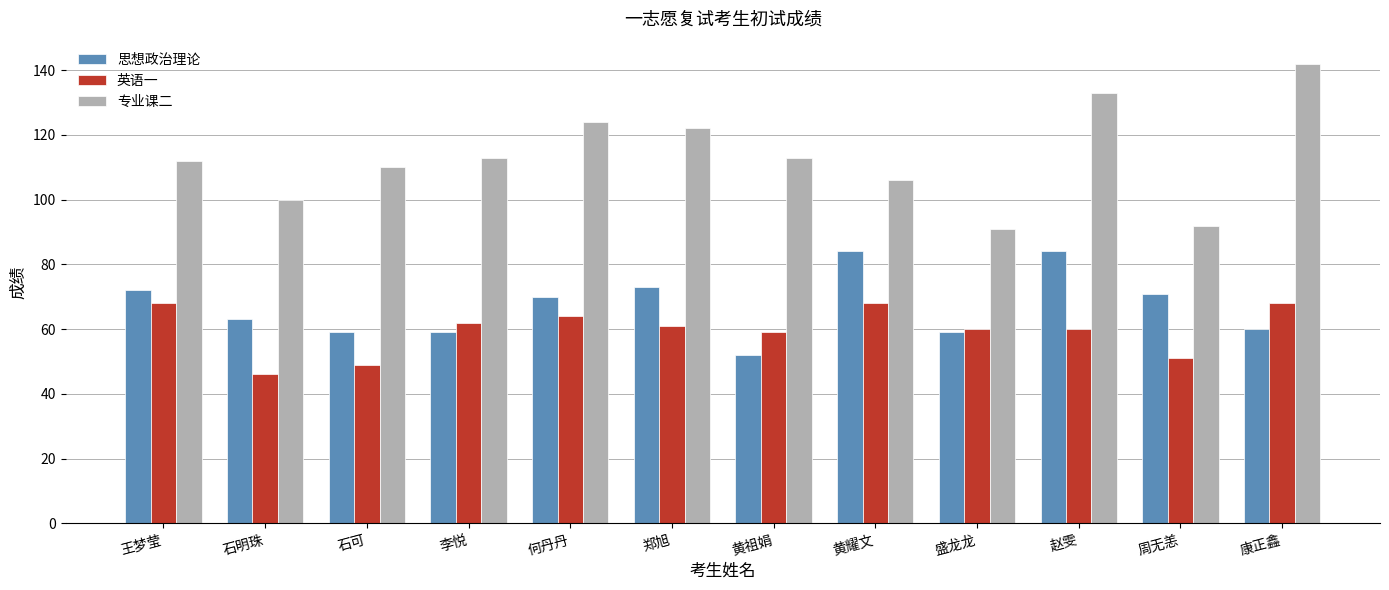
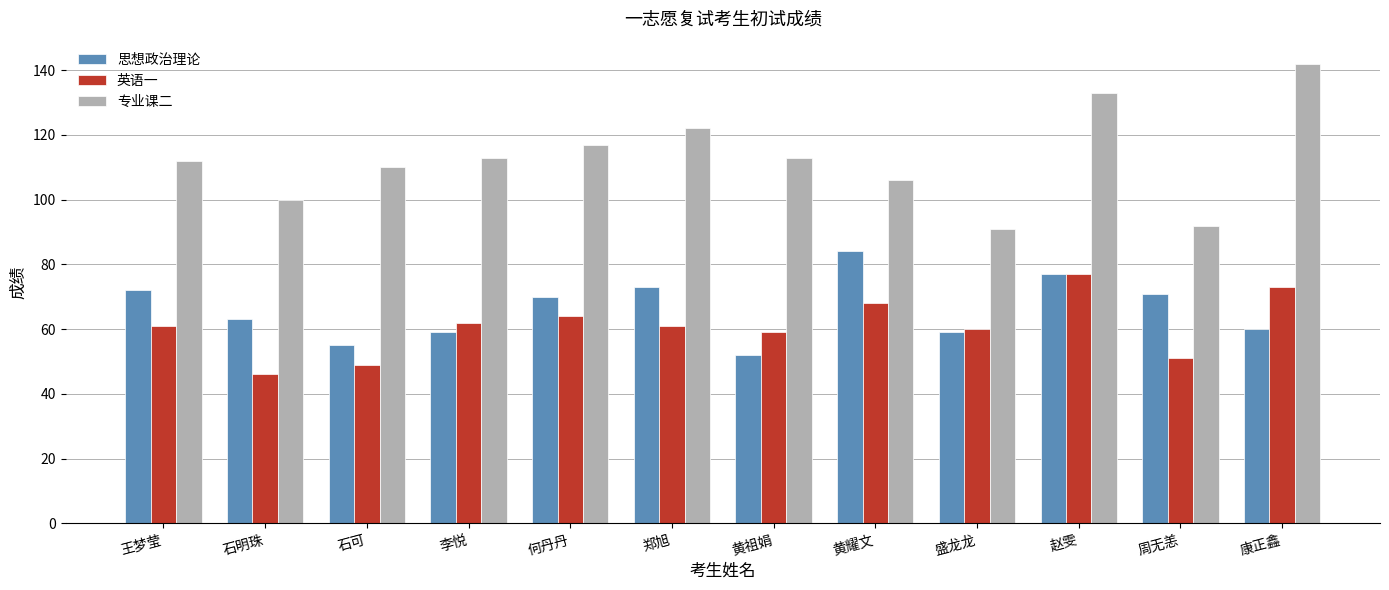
  {
    "思想政治理论": {
      "王梦莹": 72,
      "石明珠": 63,
-     "石可": 59,
+     "石可": 55,
      "李悦": 59,
      "何丹丹": 70,
      "郑旭": 73,
      "黄祖娟": 52,
      "黄耀文": 84,
      "盛龙龙": 59,
-     "赵雯": 84,
+     "赵雯": 77,
      "周无恙": 71,
      "康正鑫": 60
    },
    "英语一": {
-     "王梦莹": 68,
+     "王梦莹": 61,
      "石明珠": 46,
      "石可": 49,
      "李悦": 62,
      "何丹丹": 64,
      "郑旭": 61,
      "黄祖娟": 59,
      "黄耀文": 68,
      "盛龙龙": 60,
-     "赵雯": 60,
+     "赵雯": 77,
      "周无恙": 51,
-     "康正鑫": 68
+     "康正鑫": 73
    },
    "专业课二": {
      "王梦莹": 112,
      "石明珠": 100,
      "石可": 110,
      "李悦": 113,
-     "何丹丹": 124,
+     "何丹丹": 117,
      "郑旭": 122,
      "黄祖娟": 113,
      "黄耀文": 106,
      "盛龙龙": 91,
      "赵雯": 133,
      "周无恙": 92,
      "康正鑫": 142
    }
  }
